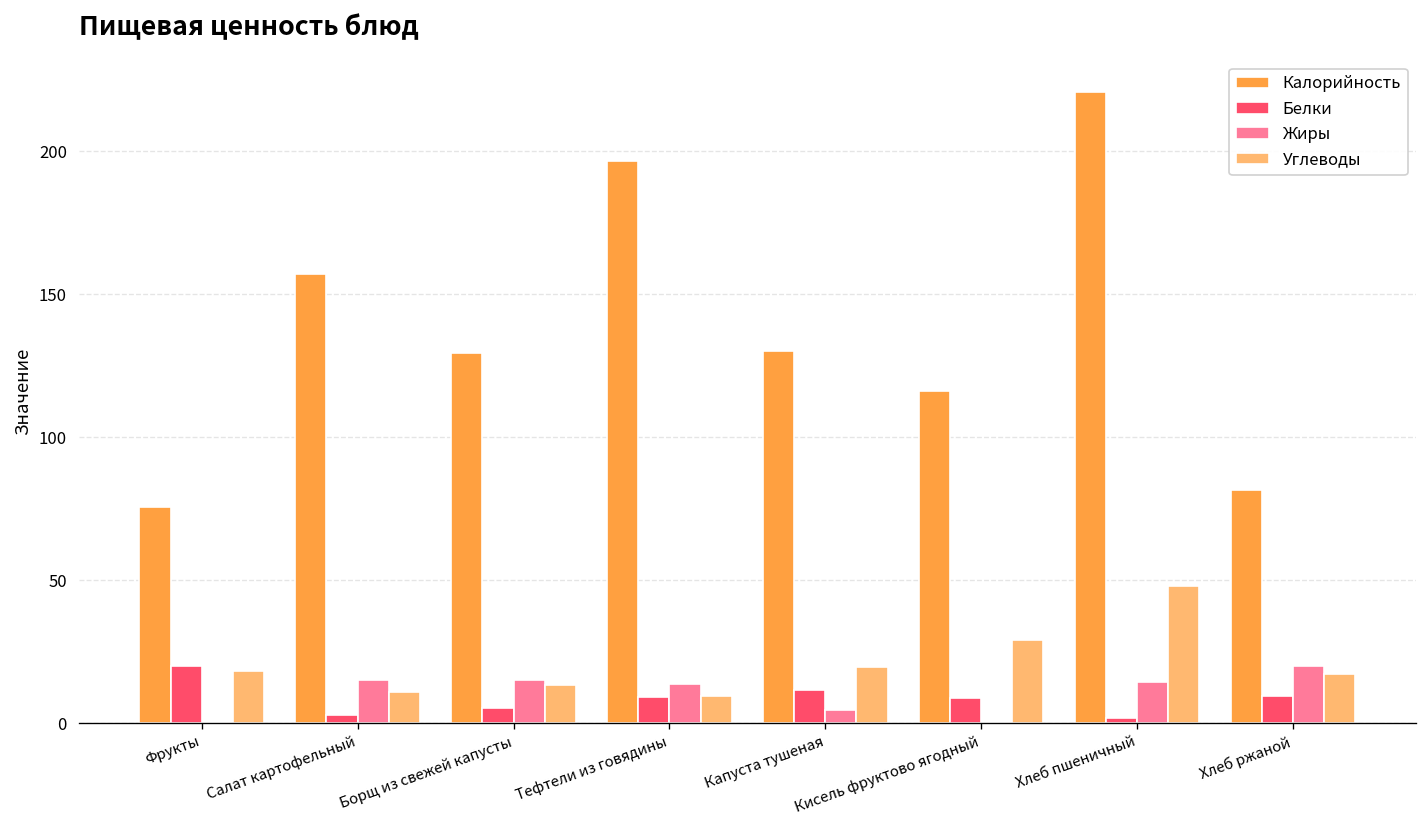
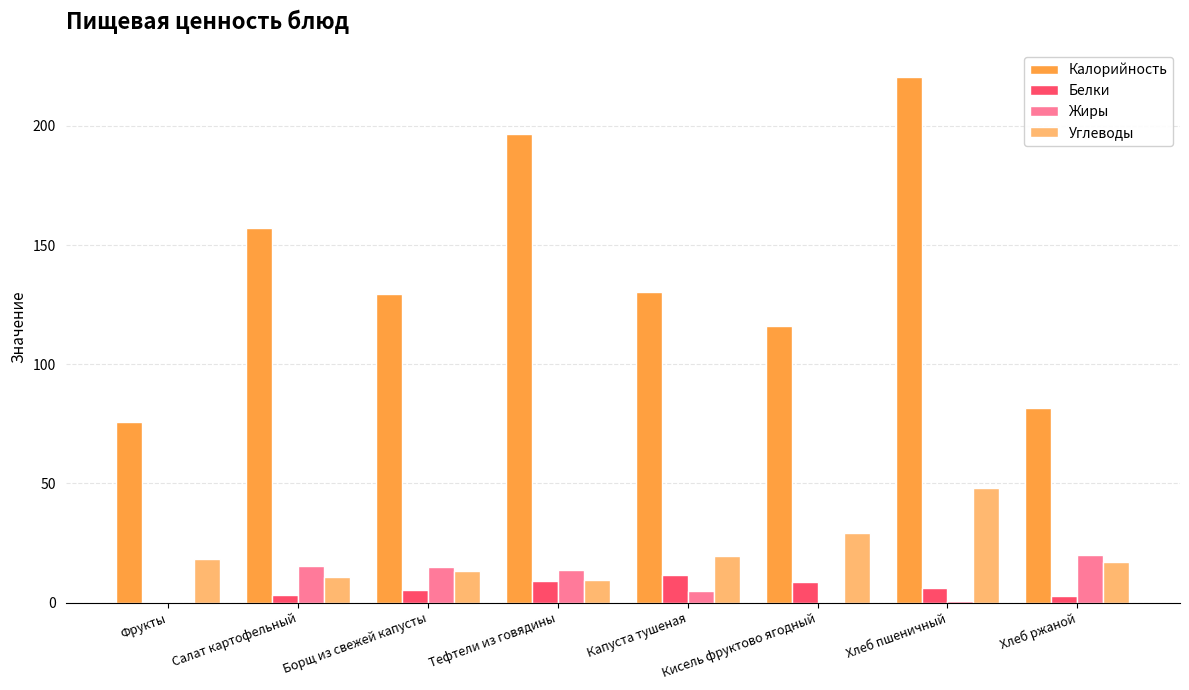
  {
    "Белки": {
-     "Фрукты": 20,
+     "Фрукты": 0,
      "Салат картофельный": 3,
      "Борщ из свежей капусты": 5,
      "Тефтели из говядины": 9,
      "Капуста тушеная": 12,
      "Кисель фруктово ягодный": 9,
-     "Хлеб пшеничный": 2,
-     "Хлеб ржаной": 9
+     "Хлеб пшеничный": 6,
+     "Хлеб ржаной": 3
    },
    "Жиры": {
      "Фрукты": 0,
      "Салат картофельный": 15,
      "Борщ из свежей капусты": 15,
      "Тефтели из говядины": 14,
      "Капуста тушеная": 5,
      "Кисель фруктово ягодный": 0,
-     "Хлеб пшеничный": 15,
+     "Хлеб пшеничный": 1,
      "Хлеб ржаной": 20
    }
  }
